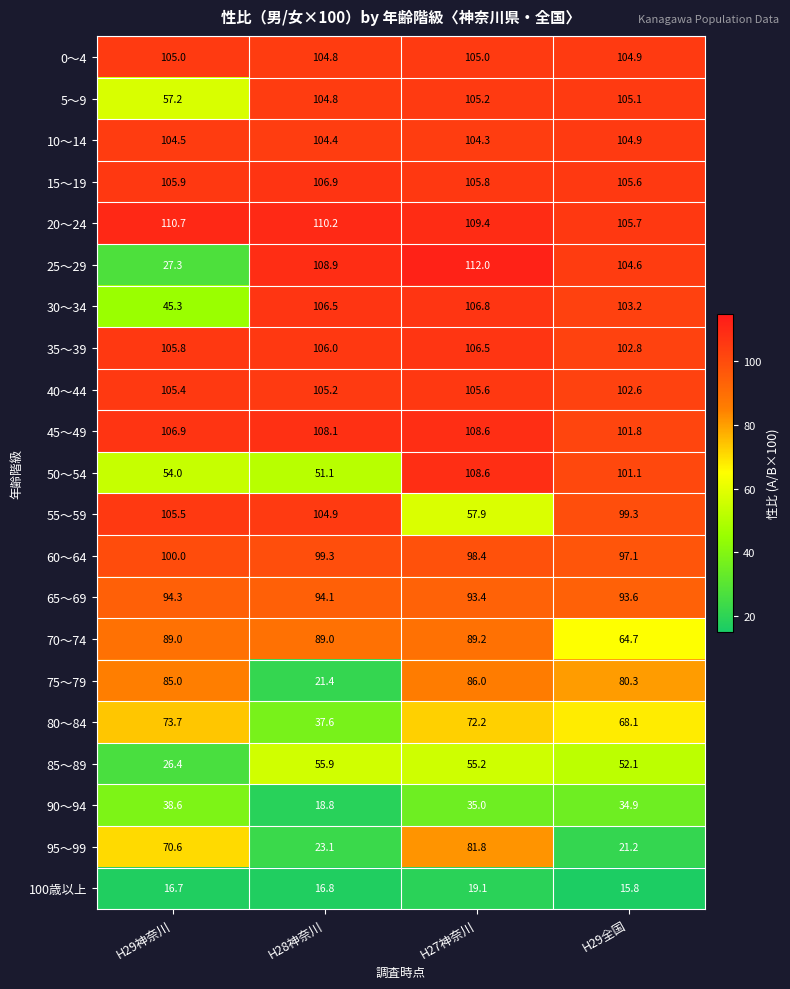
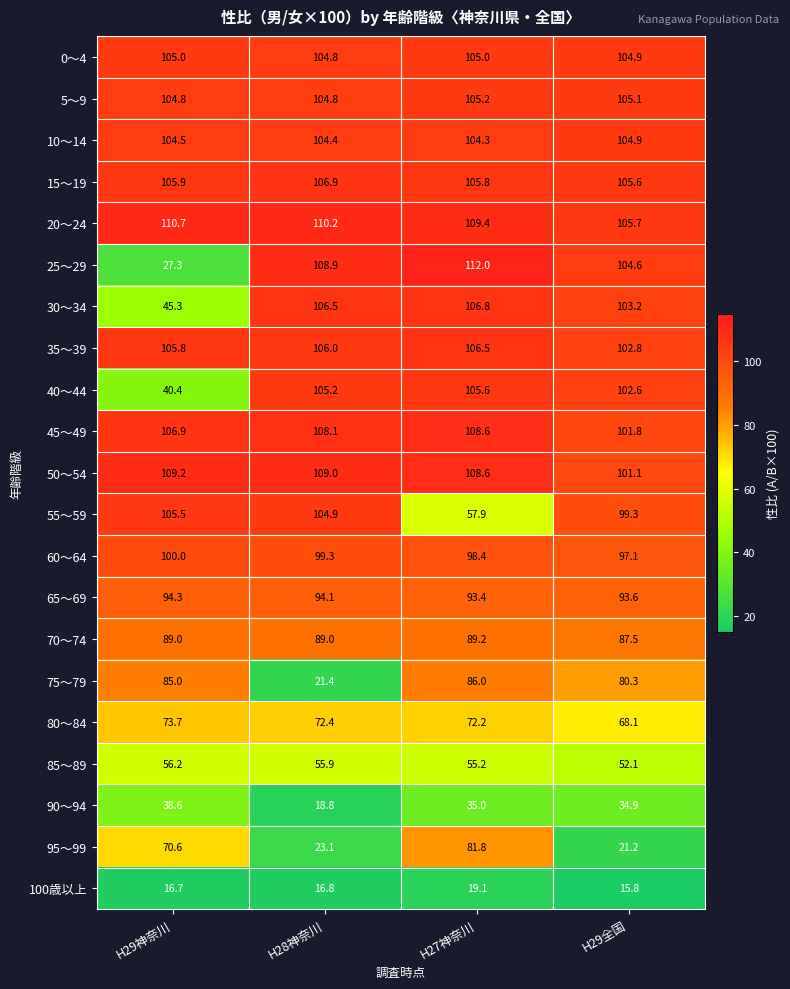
  {
    "0～4": {
      "H29神奈川": 105.0,
      "H28神奈川": 104.8,
      "H27神奈川": 105.0,
      "H29全国": 104.9
    },
    "5～9": {
-     "H29神奈川": 57.2,
+     "H29神奈川": 104.8,
      "H28神奈川": 104.8,
      "H27神奈川": 105.2,
      "H29全国": 105.1
    },
    "10～14": {
      "H29神奈川": 104.5,
      "H28神奈川": 104.4,
      "H27神奈川": 104.3,
      "H29全国": 104.9
    },
    "15～19": {
      "H29神奈川": 105.9,
      "H28神奈川": 106.9,
      "H27神奈川": 105.8,
      "H29全国": 105.6
    },
    "20～24": {
      "H29神奈川": 110.7,
      "H28神奈川": 110.2,
      "H27神奈川": 109.4,
      "H29全国": 105.7
    },
    "25～29": {
      "H29神奈川": 27.3,
      "H28神奈川": 108.9,
      "H27神奈川": 112.0,
      "H29全国": 104.6
    },
    "30～34": {
      "H29神奈川": 45.3,
      "H28神奈川": 106.5,
      "H27神奈川": 106.8,
      "H29全国": 103.2
    },
    "35～39": {
      "H29神奈川": 105.8,
      "H28神奈川": 106.0,
      "H27神奈川": 106.5,
      "H29全国": 102.8
    },
    "40～44": {
-     "H29神奈川": 105.4,
+     "H29神奈川": 40.4,
      "H28神奈川": 105.2,
      "H27神奈川": 105.6,
      "H29全国": 102.6
    },
    "45～49": {
      "H29神奈川": 106.9,
      "H28神奈川": 108.1,
      "H27神奈川": 108.6,
      "H29全国": 101.8
    },
    "50～54": {
-     "H29神奈川": 54.0,
-     "H28神奈川": 51.1,
+     "H29神奈川": 109.2,
+     "H28神奈川": 109.0,
      "H27神奈川": 108.6,
      "H29全国": 101.1
    },
    "55～59": {
      "H29神奈川": 105.5,
      "H28神奈川": 104.9,
      "H27神奈川": 57.9,
      "H29全国": 99.3
    },
    "60～64": {
      "H29神奈川": 100.0,
      "H28神奈川": 99.3,
      "H27神奈川": 98.4,
      "H29全国": 97.1
    },
    "65～69": {
      "H29神奈川": 94.3,
      "H28神奈川": 94.1,
      "H27神奈川": 93.4,
      "H29全国": 93.6
    },
    "70～74": {
      "H29神奈川": 89.0,
      "H28神奈川": 89.0,
      "H27神奈川": 89.2,
-     "H29全国": 64.7
+     "H29全国": 87.5
    },
    "75～79": {
      "H29神奈川": 85.0,
      "H28神奈川": 21.4,
      "H27神奈川": 86.0,
      "H29全国": 80.3
    },
    "80～84": {
      "H29神奈川": 73.7,
-     "H28神奈川": 37.6,
+     "H28神奈川": 72.4,
      "H27神奈川": 72.2,
      "H29全国": 68.1
    },
    "85～89": {
-     "H29神奈川": 26.4,
+     "H29神奈川": 56.2,
      "H28神奈川": 55.9,
      "H27神奈川": 55.2,
      "H29全国": 52.1
    },
    "90～94": {
      "H29神奈川": 38.6,
      "H28神奈川": 18.8,
      "H27神奈川": 35.0,
      "H29全国": 34.9
    },
    "95～99": {
      "H29神奈川": 70.6,
      "H28神奈川": 23.1,
      "H27神奈川": 81.8,
      "H29全国": 21.2
    },
    "100歳以上": {
      "H29神奈川": 16.7,
      "H28神奈川": 16.8,
      "H27神奈川": 19.1,
      "H29全国": 15.8
    }
  }
